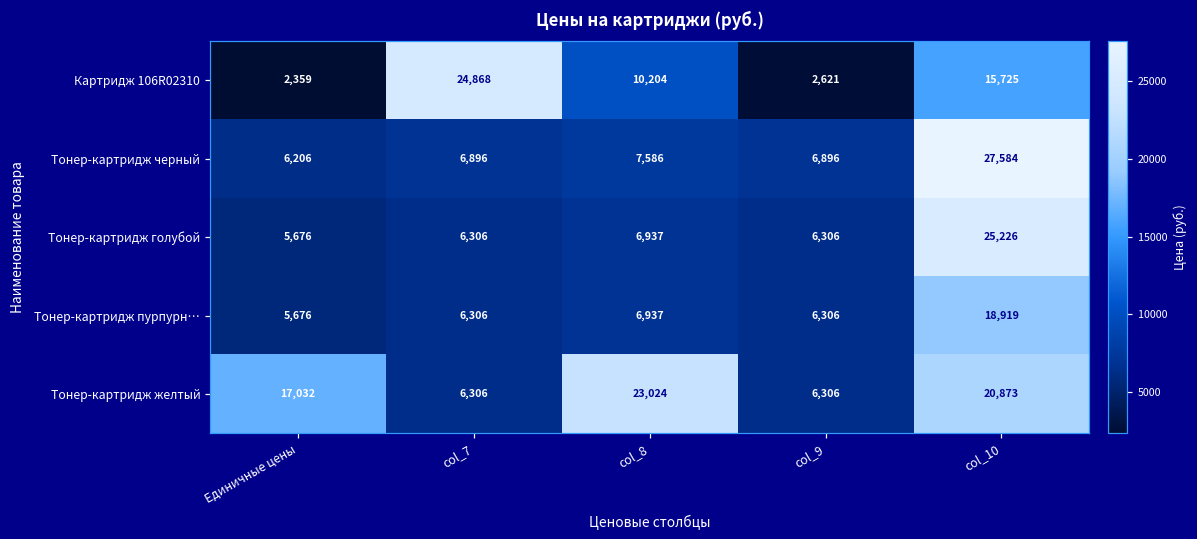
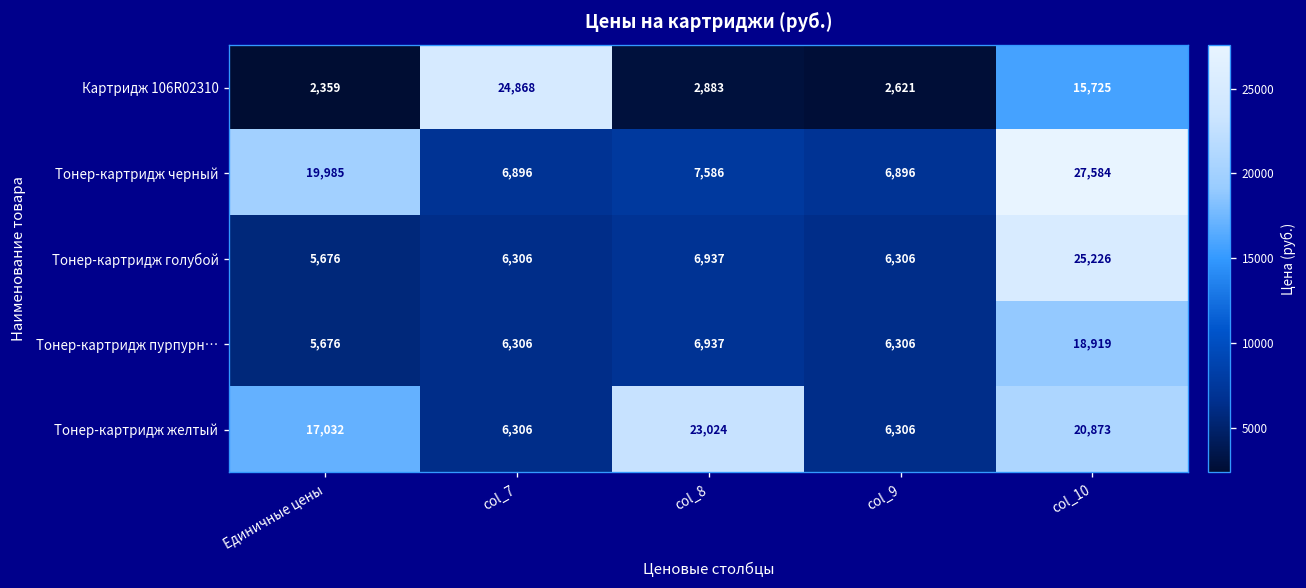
  {
    "Картридж 106R02310": {
      "Единичные цены": "2,359",
      "col_7": "24,868",
-     "col_8": "10,204",
+     "col_8": "2,883",
      "col_9": "2,621",
      "col_10": "15,725"
    },
    "Тонер-картридж черный": {
-     "Единичные цены": "6,206",
+     "Единичные цены": "19,985",
      "col_7": "6,896",
      "col_8": "7,586",
      "col_9": "6,896",
      "col_10": "27,584"
    },
    "Тонер-картридж голубой": {
      "Единичные цены": "5,676",
      "col_7": "6,306",
      "col_8": "6,937",
      "col_9": "6,306",
      "col_10": "25,226"
    },
    "Тонер-картридж пурпурн…": {
      "Единичные цены": "5,676",
      "col_7": "6,306",
      "col_8": "6,937",
      "col_9": "6,306",
      "col_10": "18,919"
    },
    "Тонер-картридж желтый": {
      "Единичные цены": "17,032",
      "col_7": "6,306",
      "col_8": "23,024",
      "col_9": "6,306",
      "col_10": "20,873"
    }
  }
